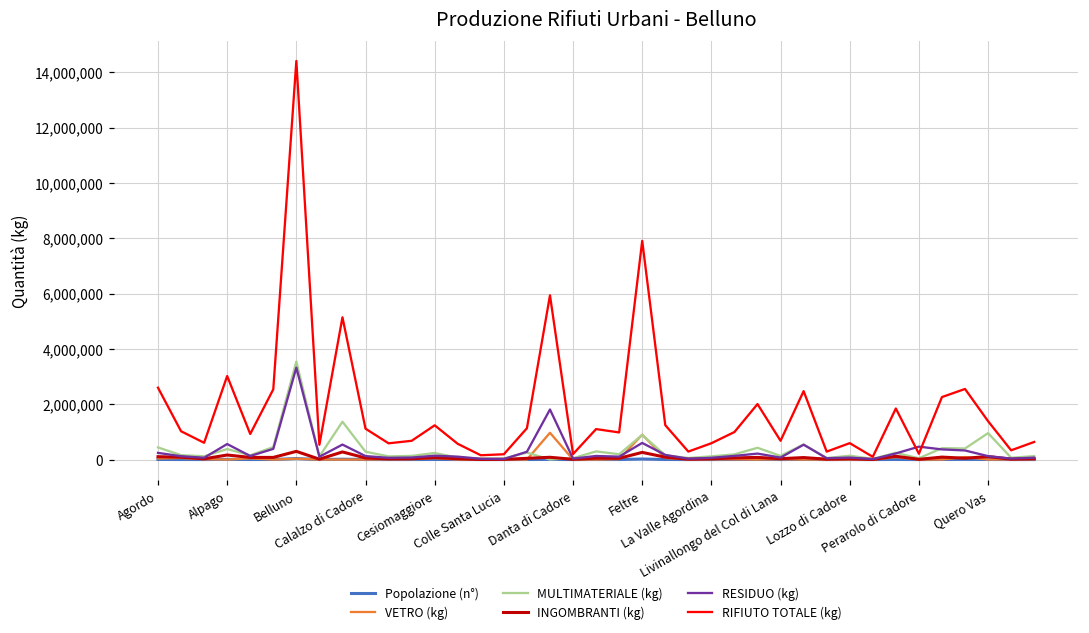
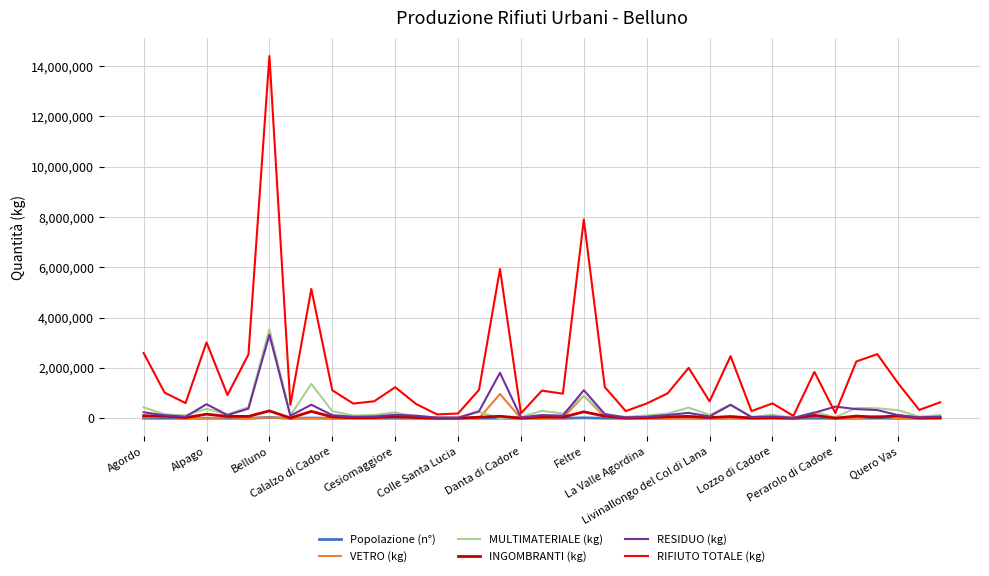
  {
    "Popolazione (n°)": {
      "Feltre": "0"
    },
    "MULTIMATERIALE (kg)": {
      "Agordo": "400,000",
      "Alpago": "400,000",
      "Belluno": "3,500,000",
      "Calalzo di Cadore": "300,000",
-     "Quero Vas": "1,000,000"
+     "Quero Vas": "300,000"
    },
    "INGOMBRANTI (kg)": {
      "Alpago": "200,000",
      "Belluno": "300,000",
      "Feltre": "300,000"
    },
    "RESIDUO (kg)": {
      "Agordo": "200,000",
      "Alpago": "600,000",
      "Belluno": "3,300,000",
-     "Feltre": "600,000",
+     "Feltre": "1,100,000",
      "Perarolo di Cadore": "500,000"
    },
    "RIFIUTO TOTALE (kg)": {
      "Agordo": "2,600,000",
      "Alpago": "3,000,000",
      "Belluno": "14,400,000",
      "Calalzo di Cadore": "1,100,000",
      "Cesiomaggiore": "1,200,000",
      "Colle Santa Lucia": "200,000",
      "Danta di Cadore": "200,000",
      "Feltre": "7,900,000",
      "La Valle Agordina": "600,000",
      "Livinallongo del Col di Lana": "700,000",
      "Lozzo di Cadore": "600,000",
      "Perarolo di Cadore": "200,000",
      "Quero Vas": "1,400,000"
    }
  }
